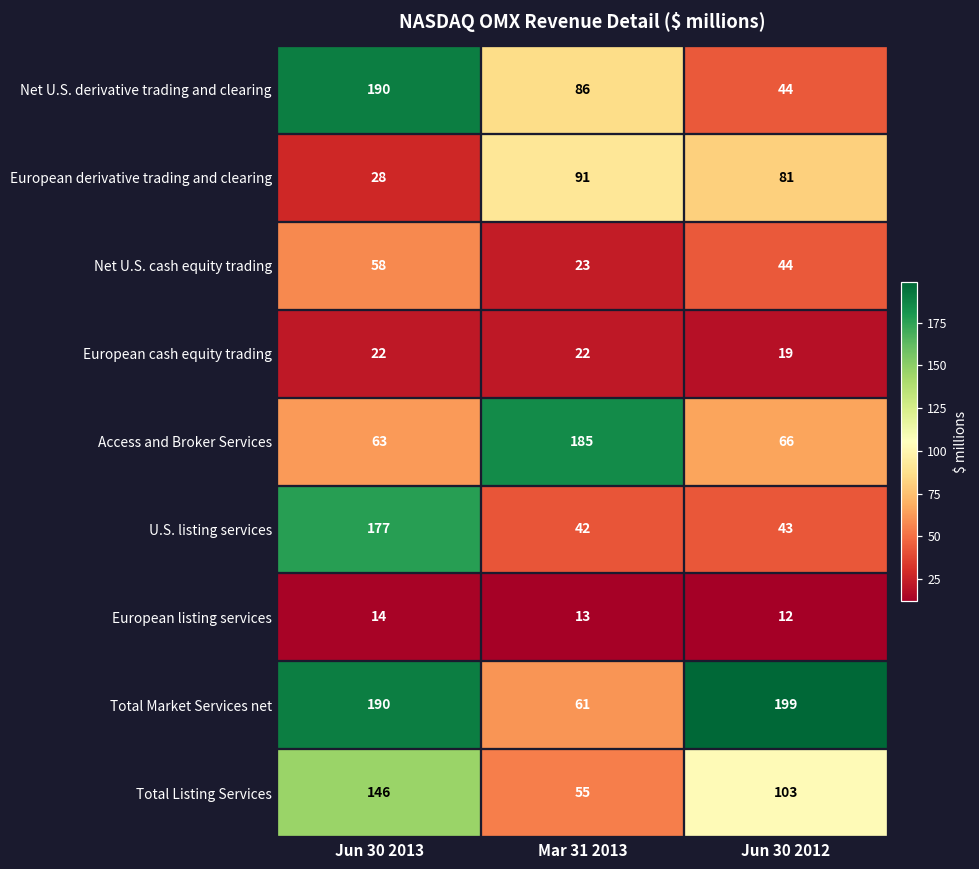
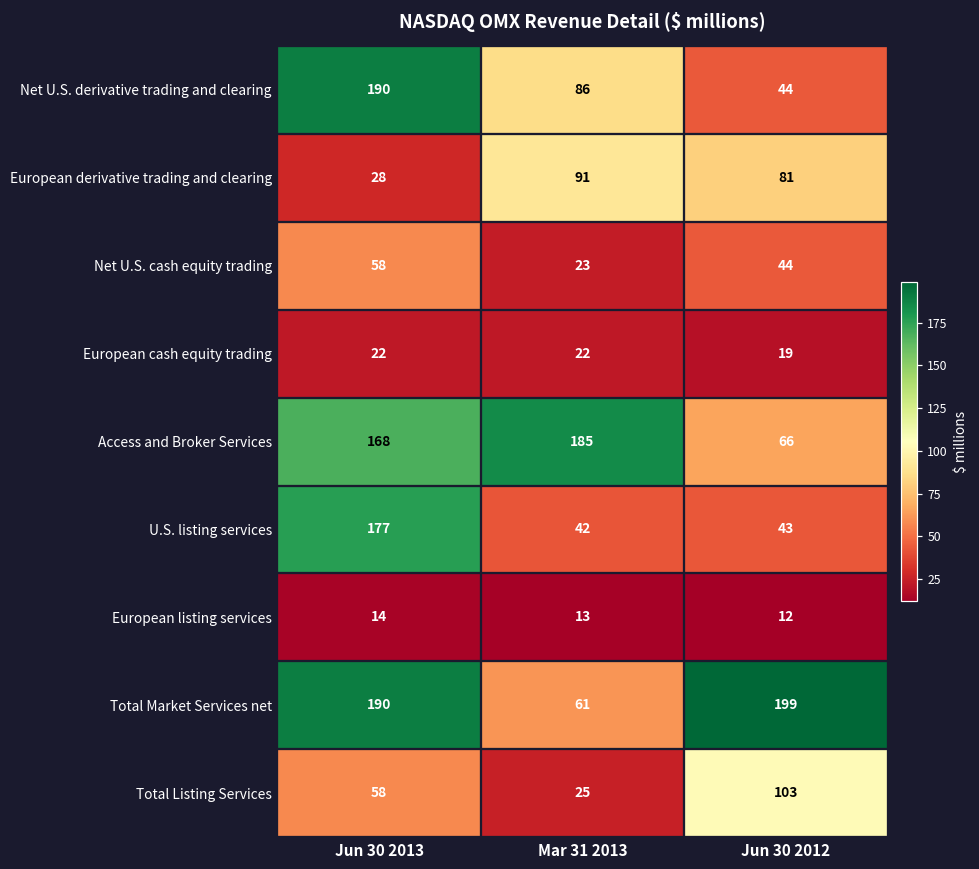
  {
    "Net U.S. derivative trading and clearing": {
      "Jun 30 2013": 190,
      "Mar 31 2013": 86,
      "Jun 30 2012": 44
    },
    "European derivative trading and clearing": {
      "Jun 30 2013": 28,
      "Mar 31 2013": 91,
      "Jun 30 2012": 81
    },
    "Net U.S. cash equity trading": {
      "Jun 30 2013": 58,
      "Mar 31 2013": 23,
      "Jun 30 2012": 44
    },
    "European cash equity trading": {
      "Jun 30 2013": 22,
      "Mar 31 2013": 22,
      "Jun 30 2012": 19
    },
    "Access and Broker Services": {
-     "Jun 30 2013": 63,
+     "Jun 30 2013": 168,
      "Mar 31 2013": 185,
      "Jun 30 2012": 66
    },
    "U.S. listing services": {
      "Jun 30 2013": 177,
      "Mar 31 2013": 42,
      "Jun 30 2012": 43
    },
    "European listing services": {
      "Jun 30 2013": 14,
      "Mar 31 2013": 13,
      "Jun 30 2012": 12
    },
    "Total Market Services net": {
      "Jun 30 2013": 190,
      "Mar 31 2013": 61,
      "Jun 30 2012": 199
    },
    "Total Listing Services": {
-     "Jun 30 2013": 146,
-     "Mar 31 2013": 55,
+     "Jun 30 2013": 58,
+     "Mar 31 2013": 25,
      "Jun 30 2012": 103
    }
  }
